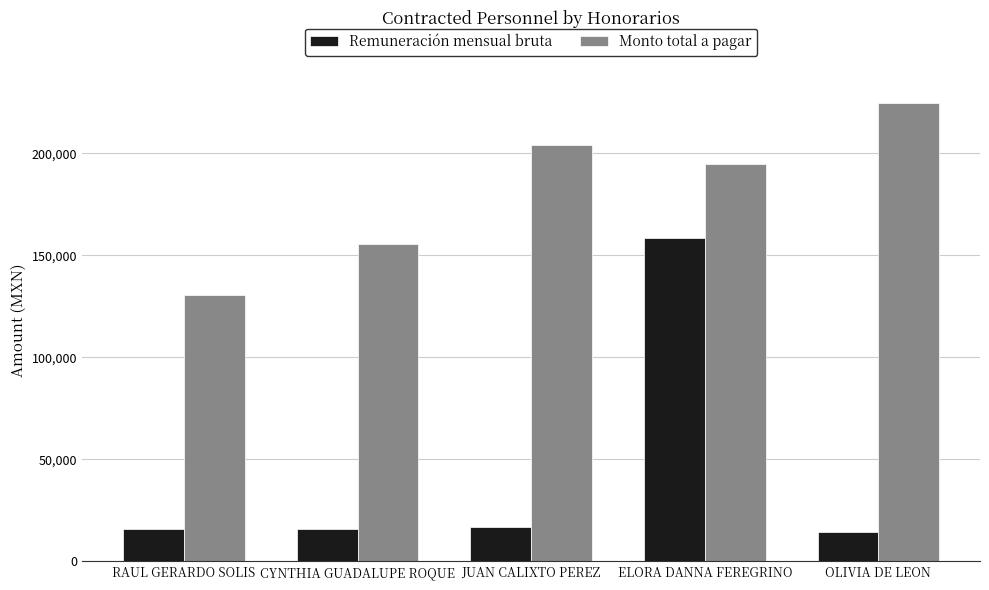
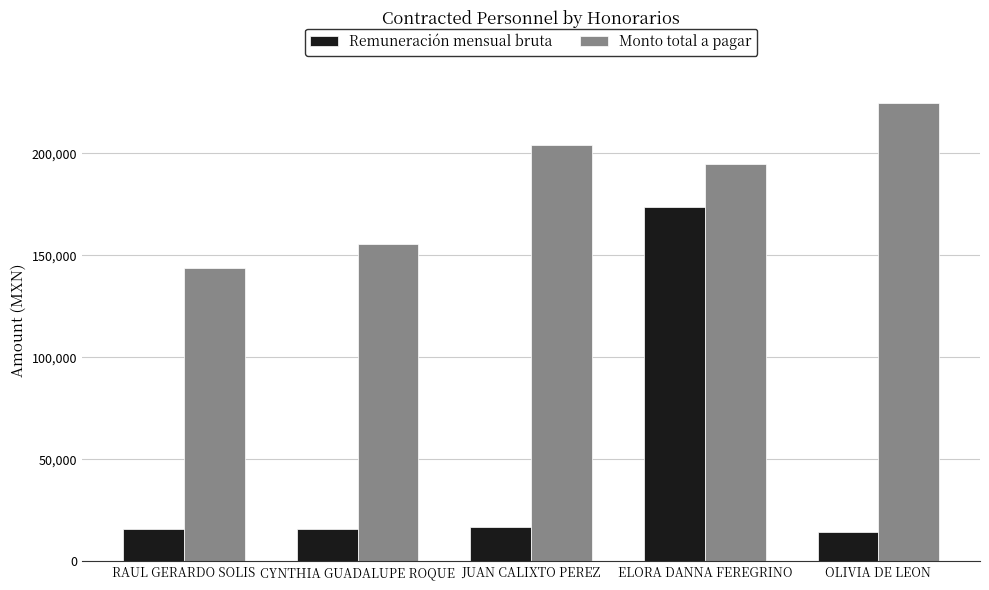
  {
    "Remuneración mensual bruta": {
      "RAUL GERARDO SOLIS": "16,000",
      "CYNTHIA GUADALUPE ROQUE": "16,000",
      "JUAN CALIXTO PEREZ": "17,000",
-     "ELORA DANNA FEREGRINO": "159,000",
+     "ELORA DANNA FEREGRINO": "174,000",
      "OLIVIA DE LEON": "14,000"
    },
    "Monto total a pagar": {
-     "RAUL GERARDO SOLIS": "130,000",
+     "RAUL GERARDO SOLIS": "144,000",
      "CYNTHIA GUADALUPE ROQUE": "155,000",
      "JUAN CALIXTO PEREZ": "204,000",
      "ELORA DANNA FEREGRINO": "195,000",
      "OLIVIA DE LEON": "225,000"
    }
  }
